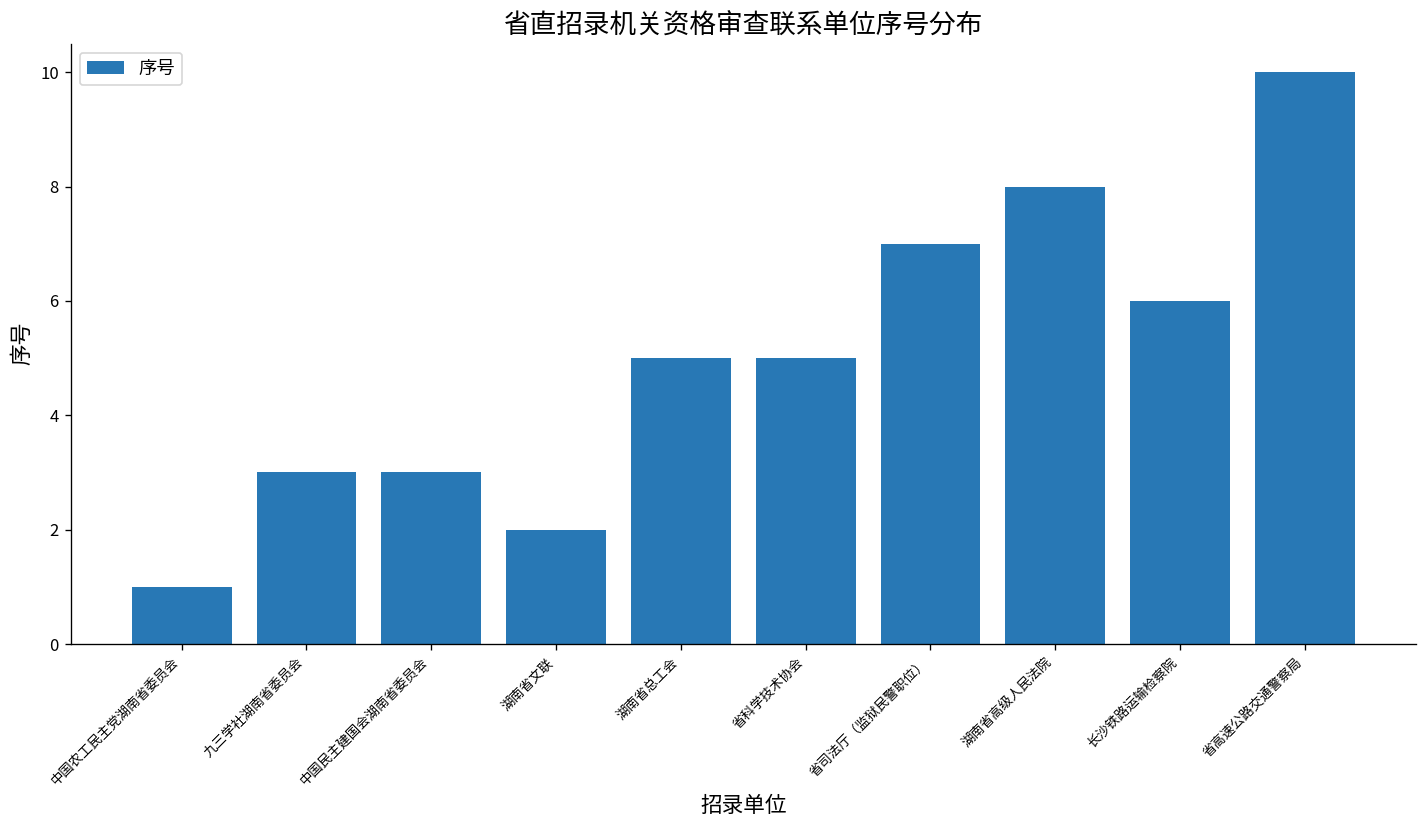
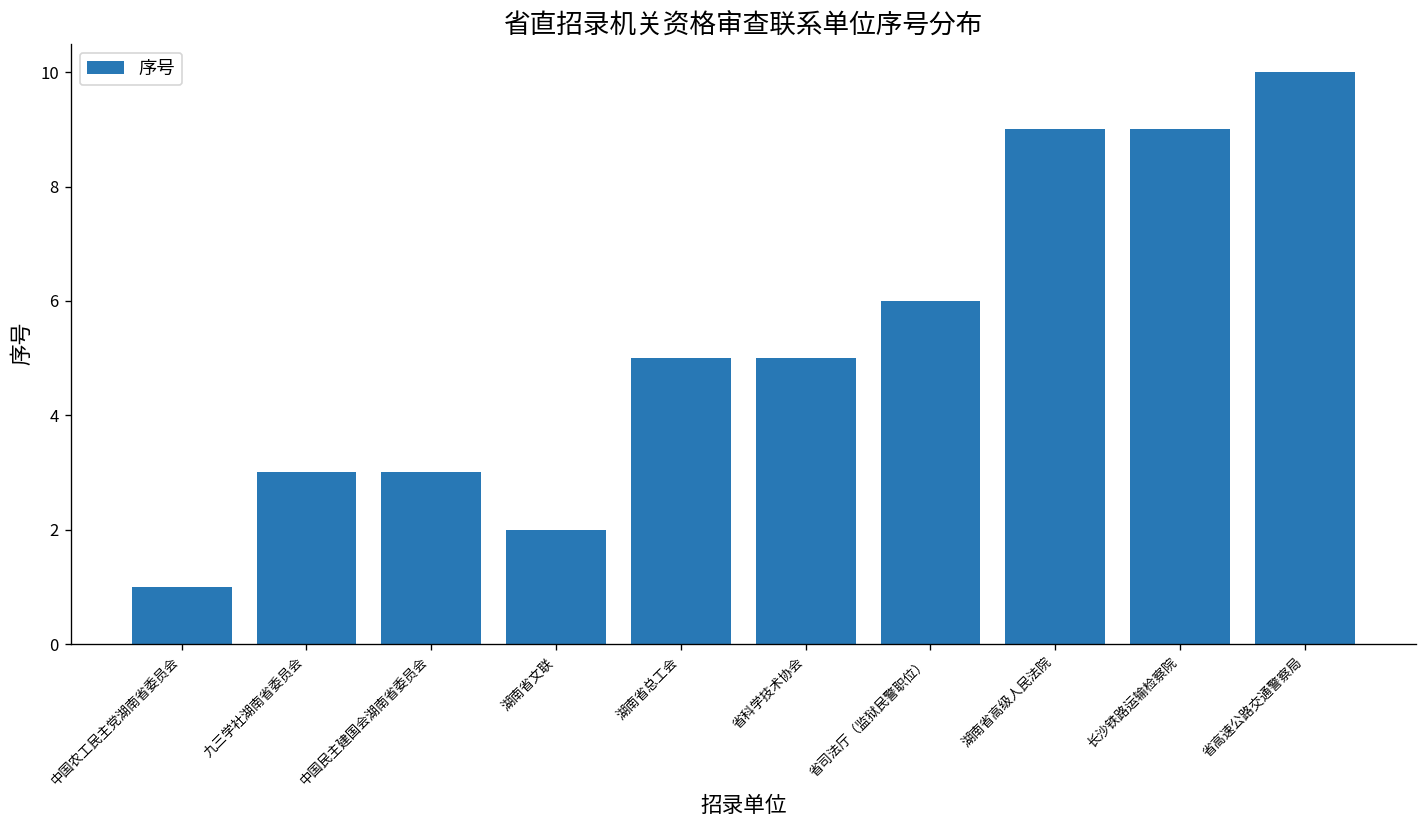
  {
    "中国农工民主党湖南省委员会": 1,
    "九三学社湖南省委员会": 3,
    "中国民主建国会湖南省委员会": 3,
    "湖南省文联": 2,
    "湖南省总工会": 5,
    "省科学技术协会": 5,
-   "省司法厅（监狱民警职位）": 7,
-   "湖南省高级人民法院": 8,
-   "长沙铁路运输检察院": 6,
+   "省司法厅（监狱民警职位）": 6,
+   "湖南省高级人民法院": 9,
+   "长沙铁路运输检察院": 9,
    "省高速公路交通警察局": 10
  }
